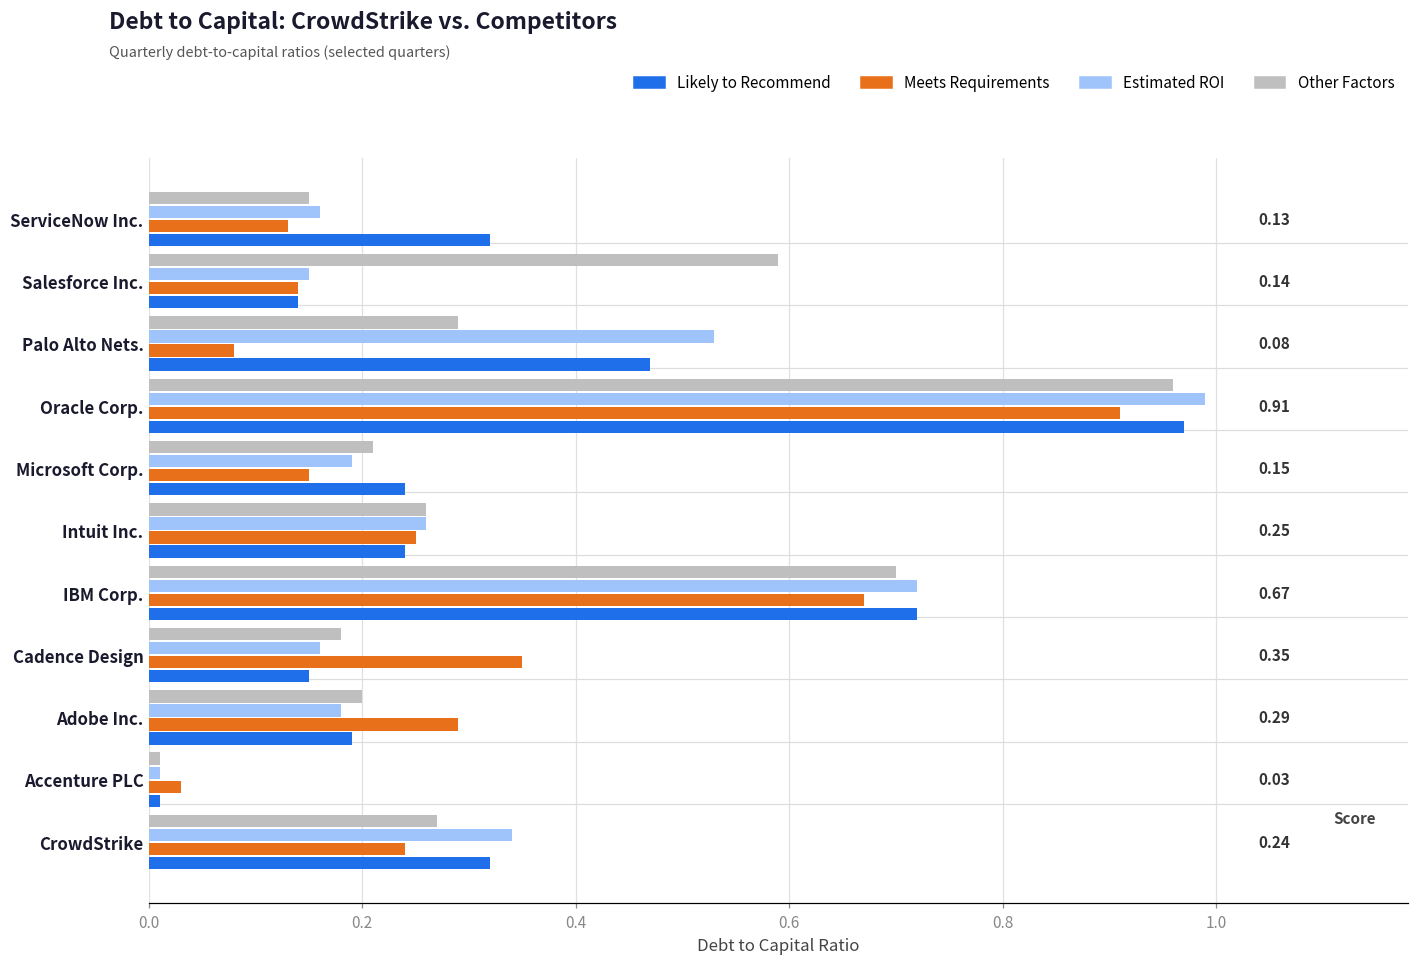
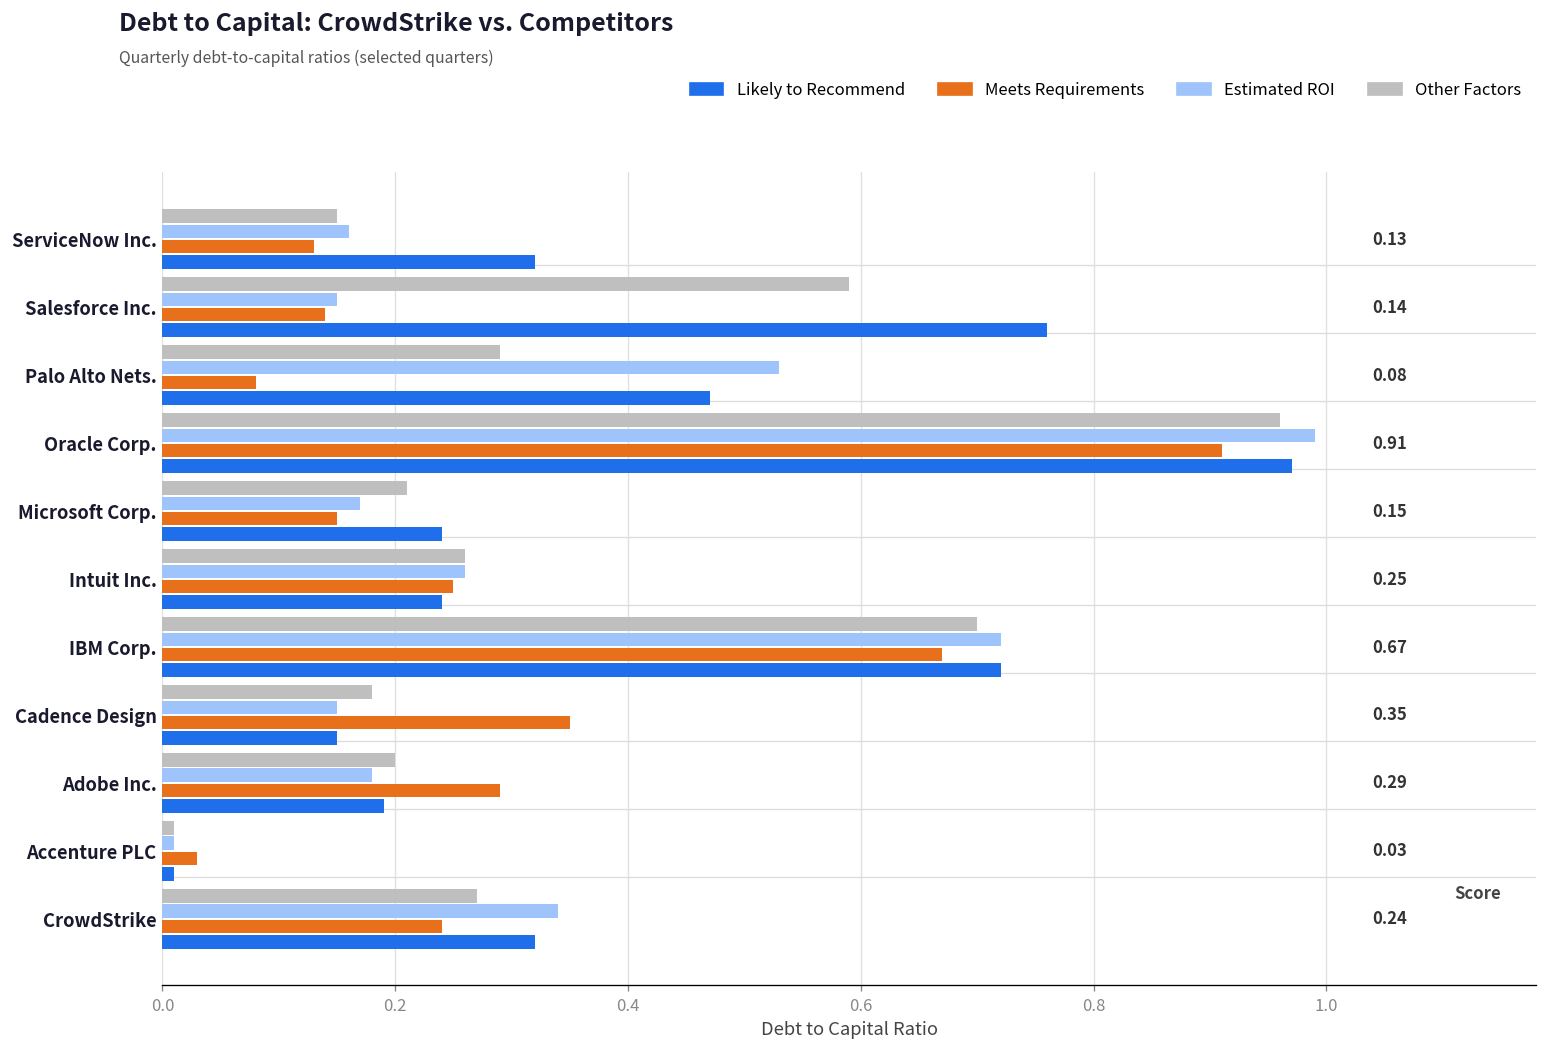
  {
    "Likely to Recommend": {
      "ServiceNow Inc.": 0.32,
-     "Salesforce Inc.": 0.14,
+     "Salesforce Inc.": 0.76,
      "Palo Alto Nets.": 0.47,
      "Oracle Corp.": 0.97,
      "Microsoft Corp.": 0.24,
      "Intuit Inc.": 0.24,
      "IBM Corp.": 0.72,
      "Cadence Design": 0.15,
      "Adobe Inc.": 0.19,
      "Accenture PLC": 0.01,
      "CrowdStrike": 0.32
    },
    "Meets Requirements": {
      "ServiceNow Inc.": 0.13,
      "Salesforce Inc.": 0.14,
      "Palo Alto Nets.": 0.08,
      "Oracle Corp.": 0.91,
      "Microsoft Corp.": 0.15,
      "Intuit Inc.": 0.25,
      "IBM Corp.": 0.67,
      "Cadence Design": 0.35,
      "Adobe Inc.": 0.29,
      "Accenture PLC": 0.03,
      "CrowdStrike": 0.24
    },
    "Estimated ROI": {
      "ServiceNow Inc.": 0.16,
      "Salesforce Inc.": 0.15,
      "Palo Alto Nets.": 0.53,
      "Oracle Corp.": 0.99,
-     "Microsoft Corp.": 0.19,
+     "Microsoft Corp.": 0.17,
      "Intuit Inc.": 0.26,
      "IBM Corp.": 0.72,
-     "Cadence Design": 0.16,
+     "Cadence Design": 0.15,
      "Adobe Inc.": 0.18,
      "Accenture PLC": 0.01,
      "CrowdStrike": 0.34
    },
    "Other Factors": {
      "ServiceNow Inc.": 0.15,
      "Salesforce Inc.": 0.59,
      "Palo Alto Nets.": 0.29,
      "Oracle Corp.": 0.96,
      "Microsoft Corp.": 0.21,
      "Intuit Inc.": 0.26,
      "IBM Corp.": 0.70,
      "Cadence Design": 0.18,
      "Adobe Inc.": 0.20,
      "Accenture PLC": 0.01,
      "CrowdStrike": 0.27
    }
  }
